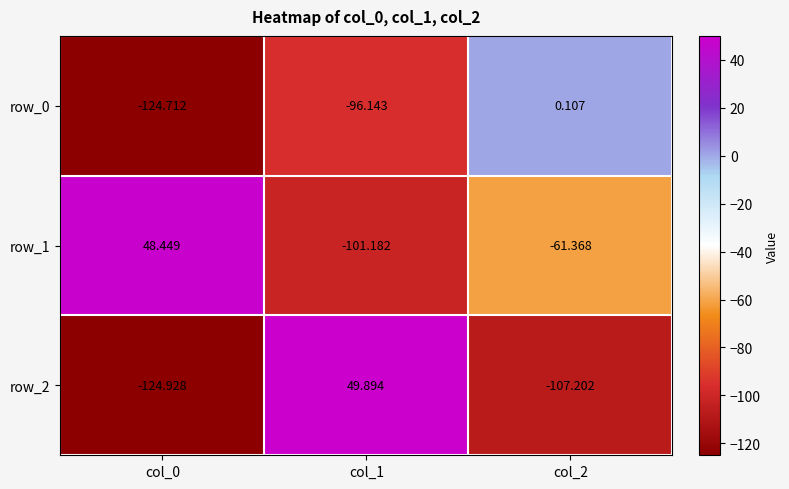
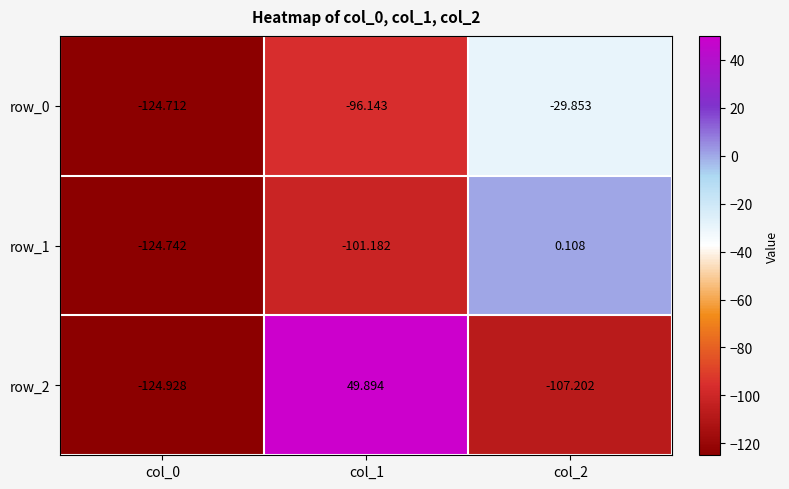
  {
    "row_0": {
      "col_0": -124.712,
      "col_1": -96.143,
-     "col_2": 0.107
+     "col_2": -29.853
    },
    "row_1": {
-     "col_0": 48.449,
+     "col_0": -124.742,
      "col_1": -101.182,
-     "col_2": -61.368
+     "col_2": 0.108
    },
    "row_2": {
      "col_0": -124.928,
      "col_1": 49.894,
      "col_2": -107.202
    }
  }
